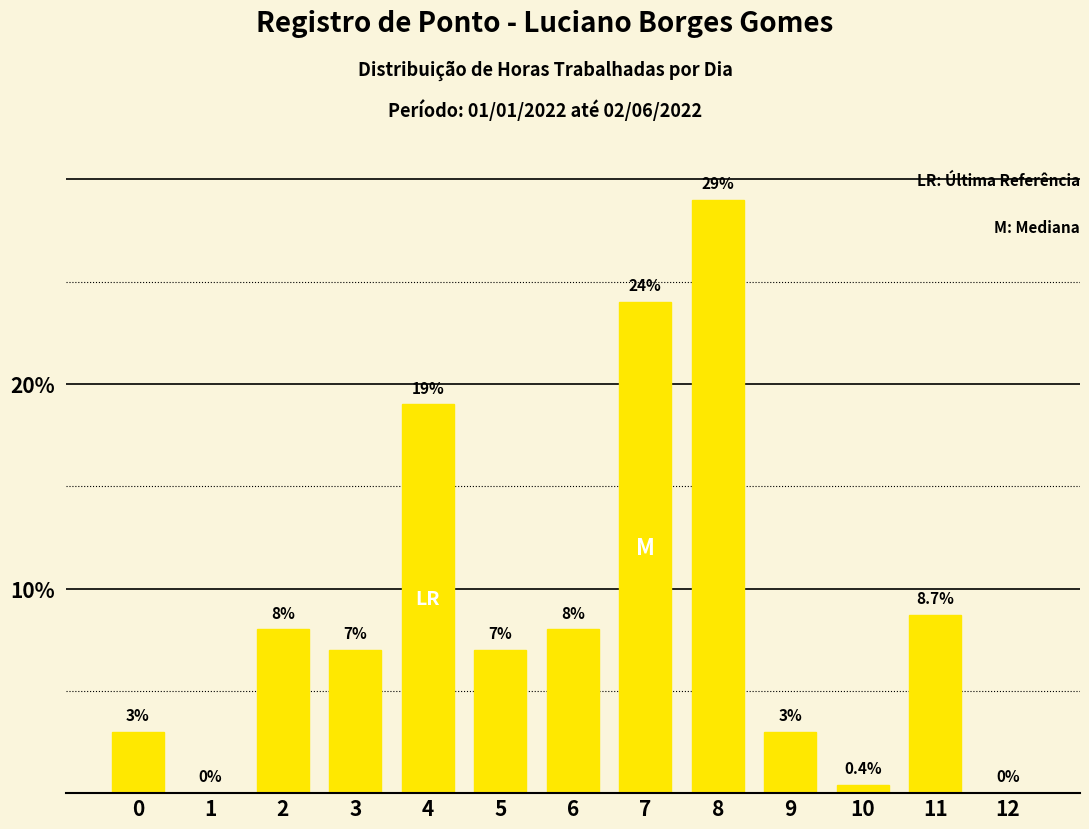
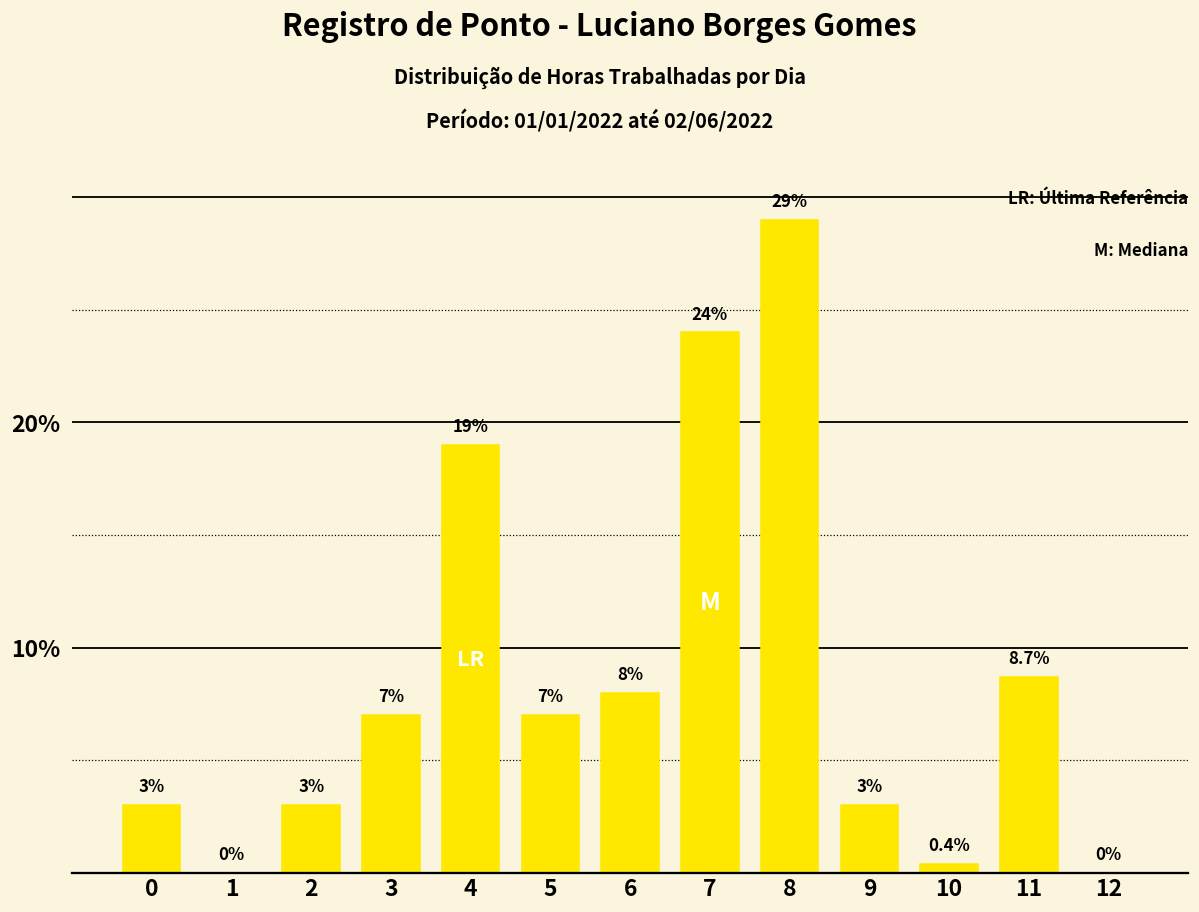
  {
    "0": "3%",
    "1": "0%",
-   "2": "8%",
+   "2": "3%",
    "3": "7%",
    "4": "19%",
    "5": "7%",
    "6": "8%",
    "7": "24%",
    "8": "29%",
    "9": "3%",
    "10": "0.4%",
    "11": "8.7%",
    "12": "0%"
  }
